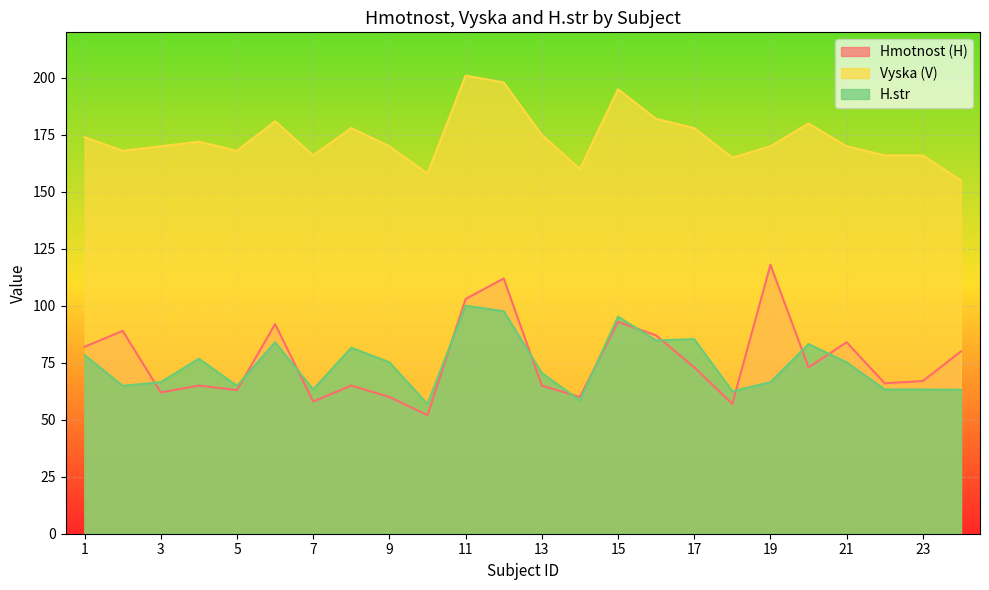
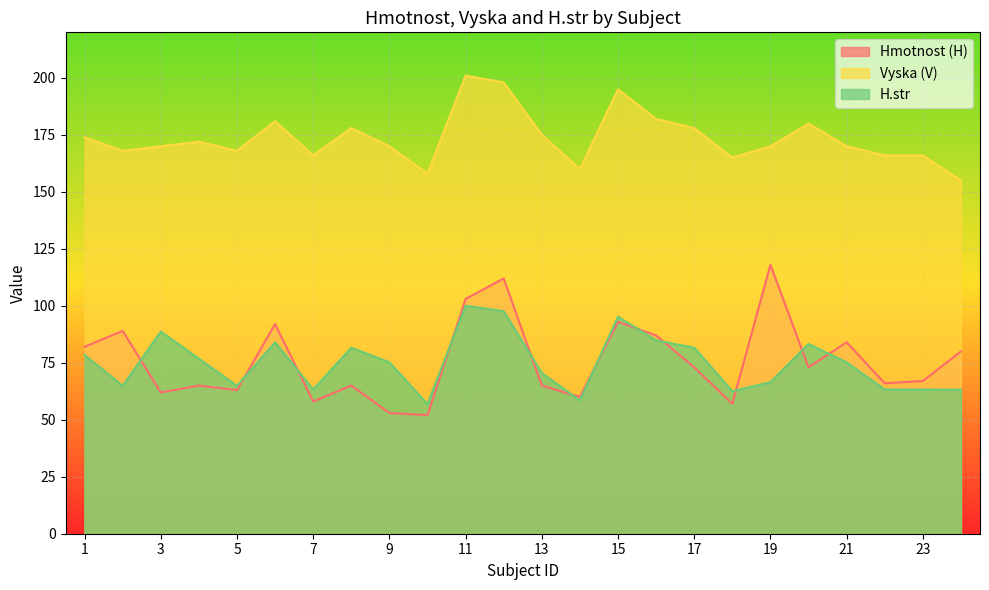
  {
    "Hmotnost (H)": {
      "1": 82,
      "3": 62,
      "5": 63,
      "7": 58,
-     "9": 60,
+     "9": 53,
      "11": 103,
      "13": 65,
      "15": 93,
      "17": 73,
      "19": 118,
      "21": 84,
      "23": 67
    },
    "Vyska (V)": {
      "1": 174,
      "3": 170,
      "5": 168,
      "7": 166,
      "9": 170,
      "11": 201,
      "13": 175,
      "15": 195,
      "17": 178,
      "19": 170,
      "21": 170,
      "23": 166
    },
    "H.str": {
      "1": 78,
-     "3": 67,
+     "3": 89,
      "5": 65,
      "7": 63,
      "9": 75,
      "11": 100,
      "13": 71,
      "15": 95,
-     "17": 85,
+     "17": 82,
      "19": 67,
      "21": 75,
      "23": 63
    }
  }
